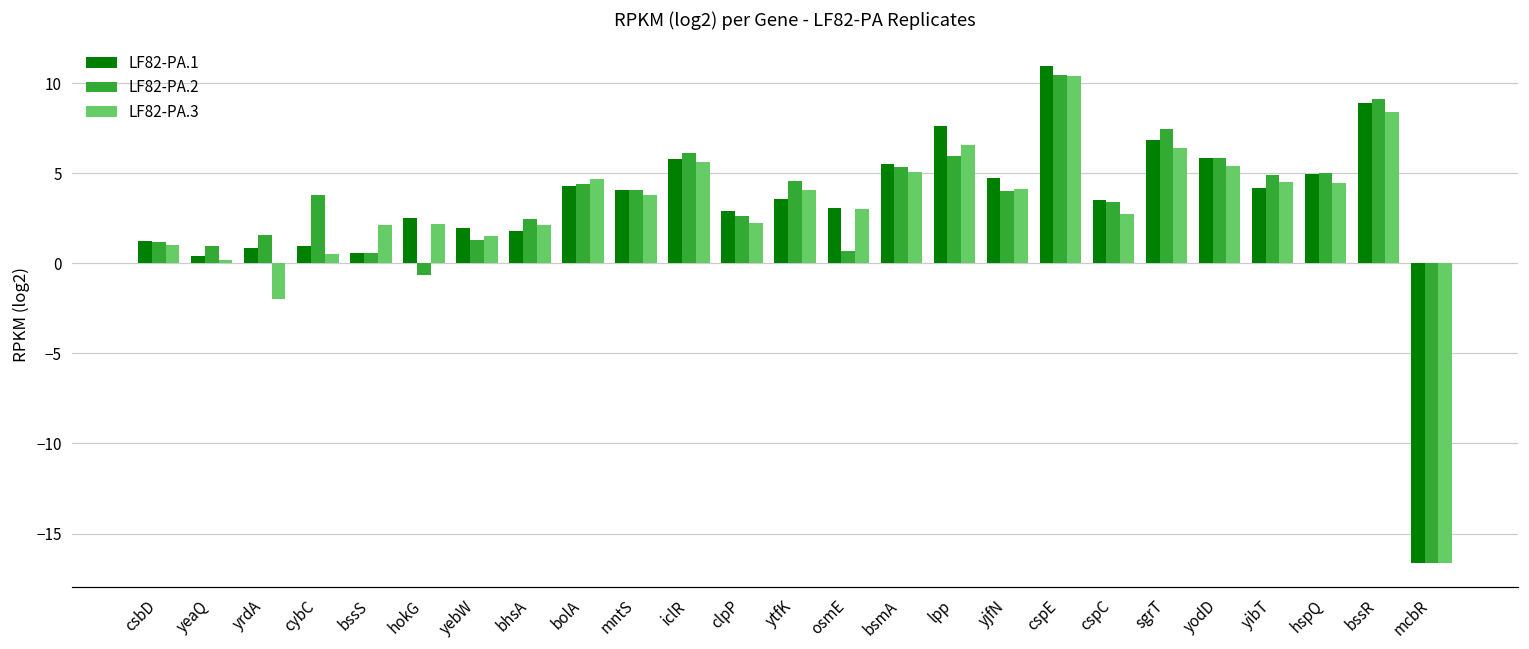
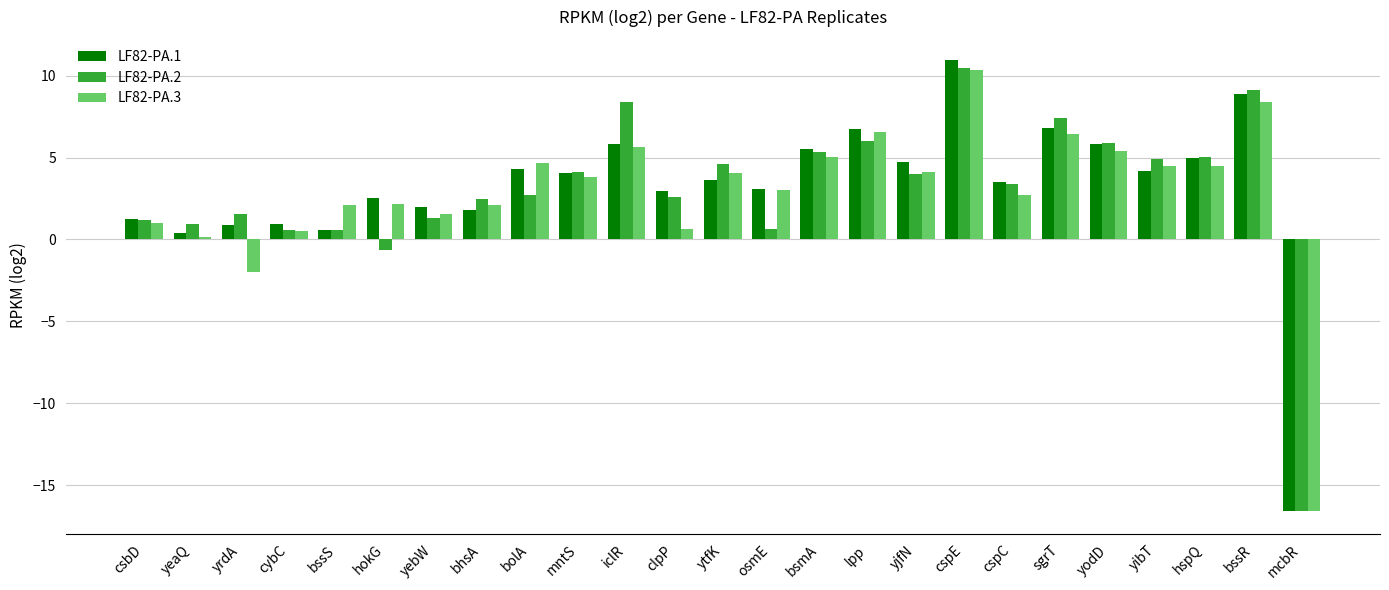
  {
    "LF82-PA.1": {
      "csbD": 1.3,
      "yeaQ": 0.4,
      "yrdA": 0.9,
      "cybC": 1.0,
      "bssS": 0.6,
      "hokG": 2.5,
      "yebW": 2.0,
      "bhsA": 1.8,
      "bolA": 4.3,
      "mntS": 4.1,
      "iclR": 5.8,
      "clpP": 2.9,
      "ytfK": 3.6,
      "osmE": 3.1,
      "bsmA": 5.5,
-     "lpp": 7.6,
+     "lpp": 6.8,
      "yjfN": 4.7,
      "cspE": 11.0,
      "cspC": 3.5,
      "sgrT": 6.8,
      "yodD": 5.8,
      "yibT": 4.2,
      "hspQ": 5.0,
      "bssR": 8.9,
      "mcbR": -16.6
    },
    "LF82-PA.2": {
      "csbD": 1.2,
      "yeaQ": 0.9,
      "yrdA": 1.6,
-     "cybC": 3.8,
+     "cybC": 0.6,
      "bssS": 0.6,
      "hokG": -0.7,
      "yebW": 1.3,
      "bhsA": 2.5,
-     "bolA": 4.4,
+     "bolA": 2.7,
      "mntS": 4.1,
-     "iclR": 6.1,
+     "iclR": 8.4,
      "clpP": 2.6,
      "ytfK": 4.6,
      "osmE": 0.7,
      "bsmA": 5.3,
      "lpp": 6.0,
      "yjfN": 4.0,
      "cspE": 10.5,
      "cspC": 3.4,
      "sgrT": 7.4,
      "yodD": 5.9,
      "yibT": 4.9,
      "hspQ": 5.0,
      "bssR": 9.1,
      "mcbR": -16.6
    },
    "LF82-PA.3": {
      "csbD": 1.0,
      "yeaQ": 0.2,
      "yrdA": -2.0,
      "cybC": 0.5,
      "bssS": 2.1,
      "hokG": 2.2,
      "yebW": 1.5,
      "bhsA": 2.1,
      "bolA": 4.7,
      "mntS": 3.8,
      "iclR": 5.6,
-     "clpP": 2.2,
+     "clpP": 0.6,
      "ytfK": 4.1,
      "osmE": 3.0,
      "bsmA": 5.0,
      "lpp": 6.6,
      "yjfN": 4.2,
      "cspE": 10.4,
      "cspC": 2.7,
      "sgrT": 6.4,
      "yodD": 5.4,
      "yibT": 4.5,
      "hspQ": 4.5,
      "bssR": 8.4,
      "mcbR": -16.6
    }
  }
